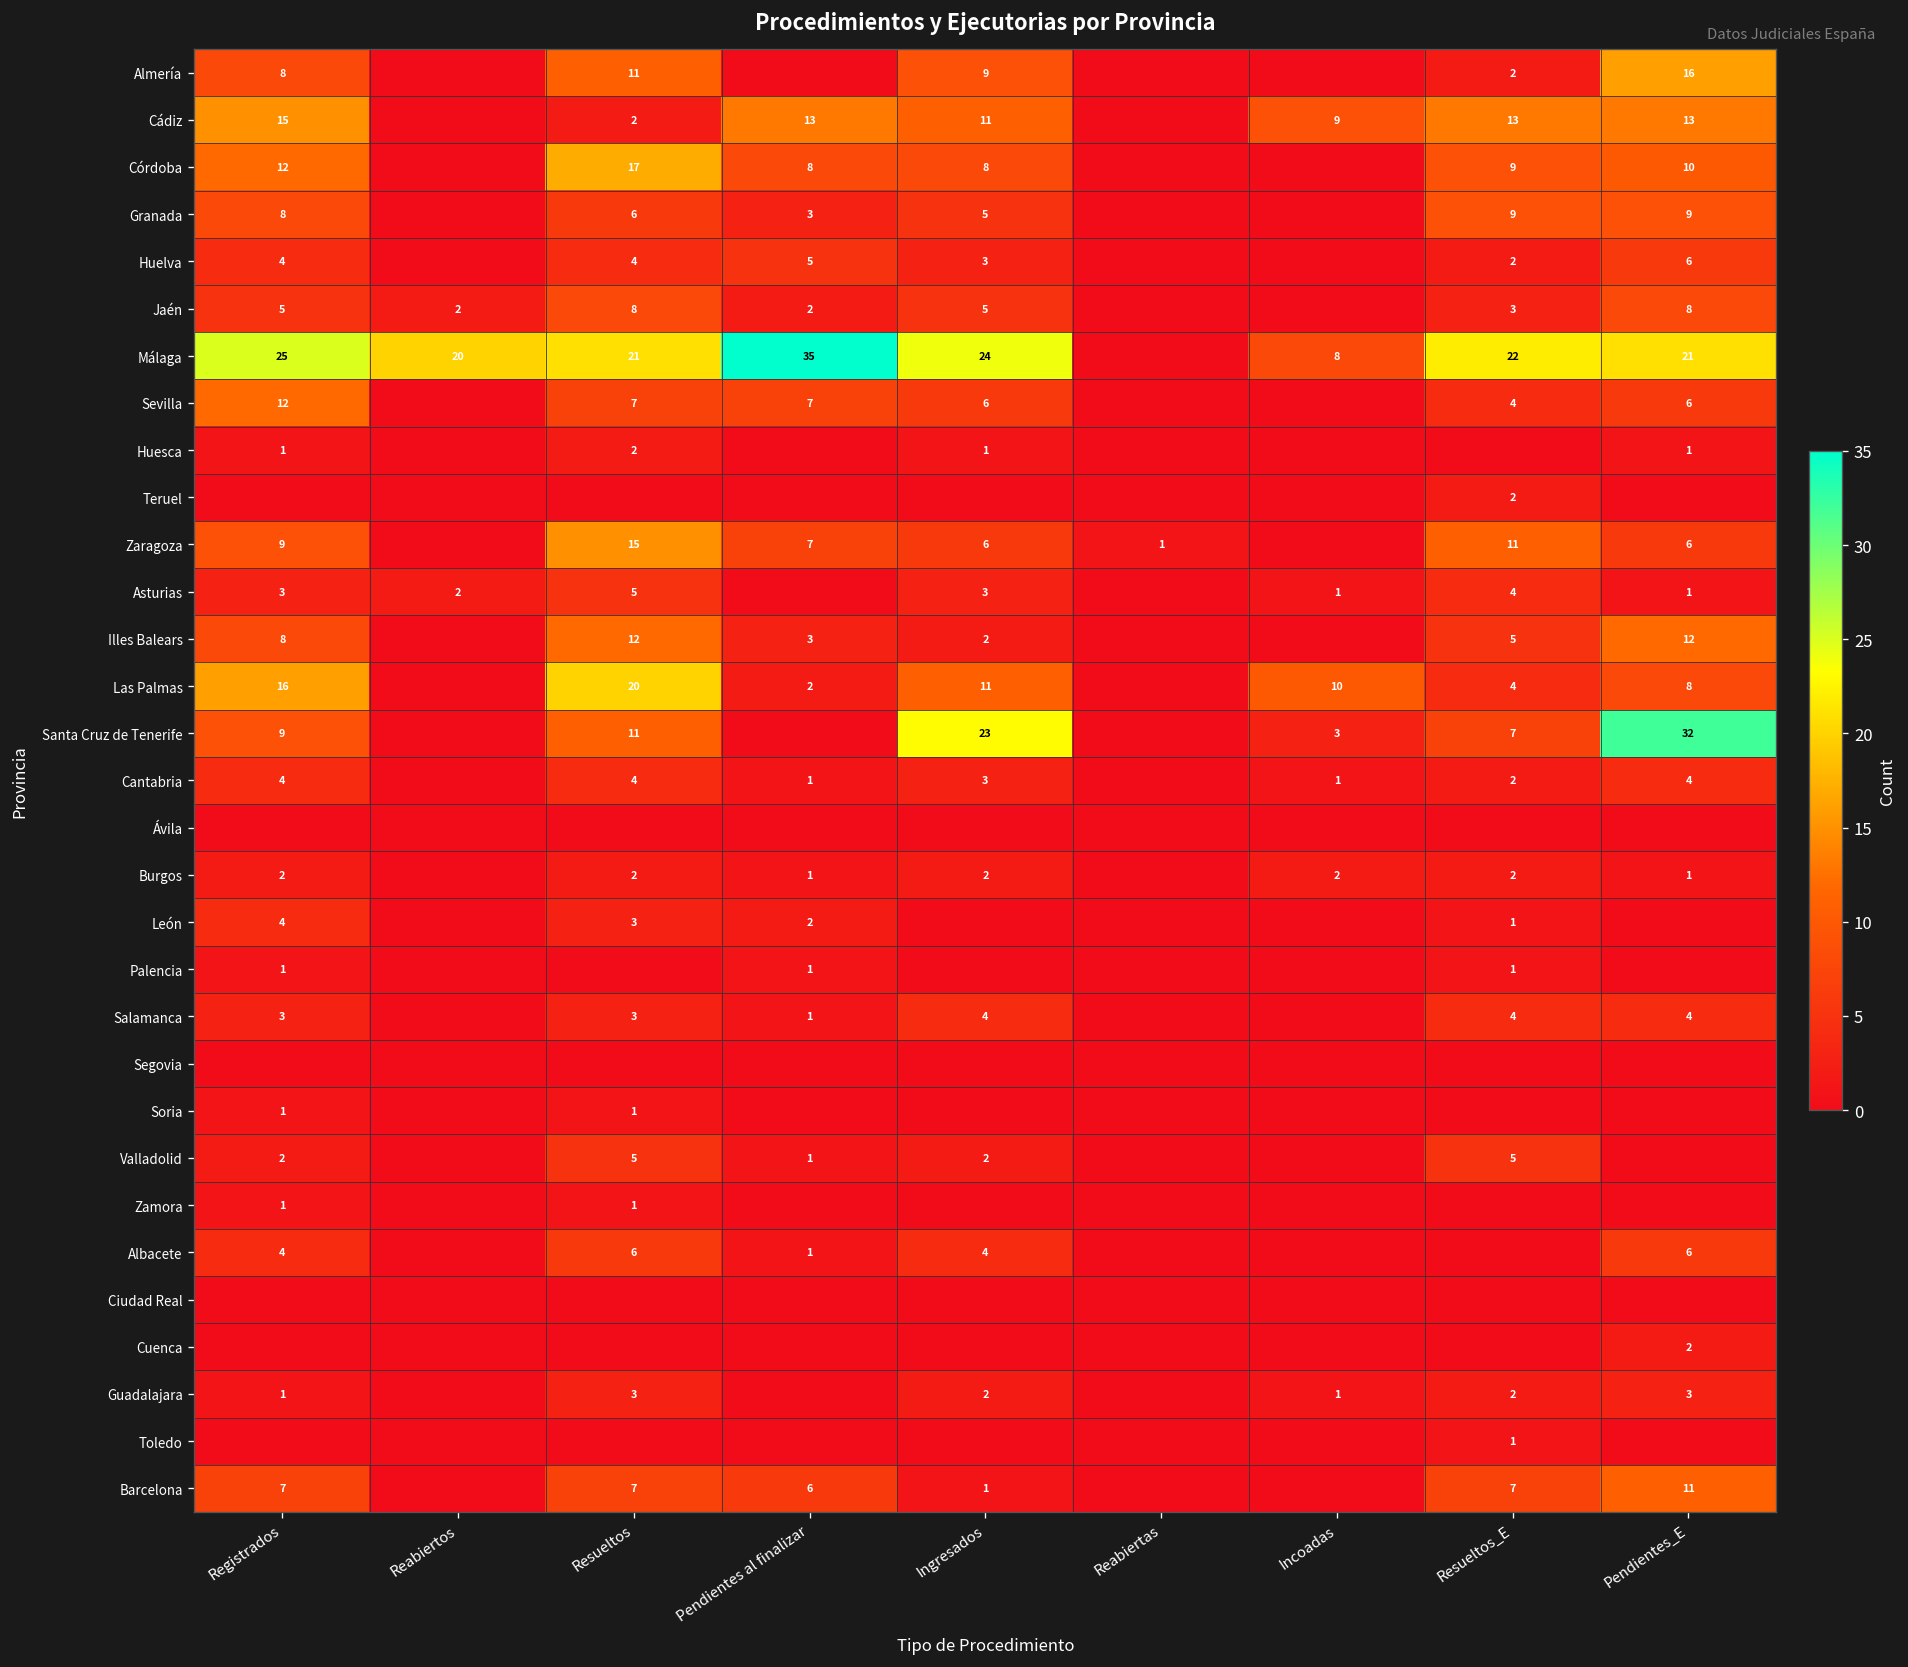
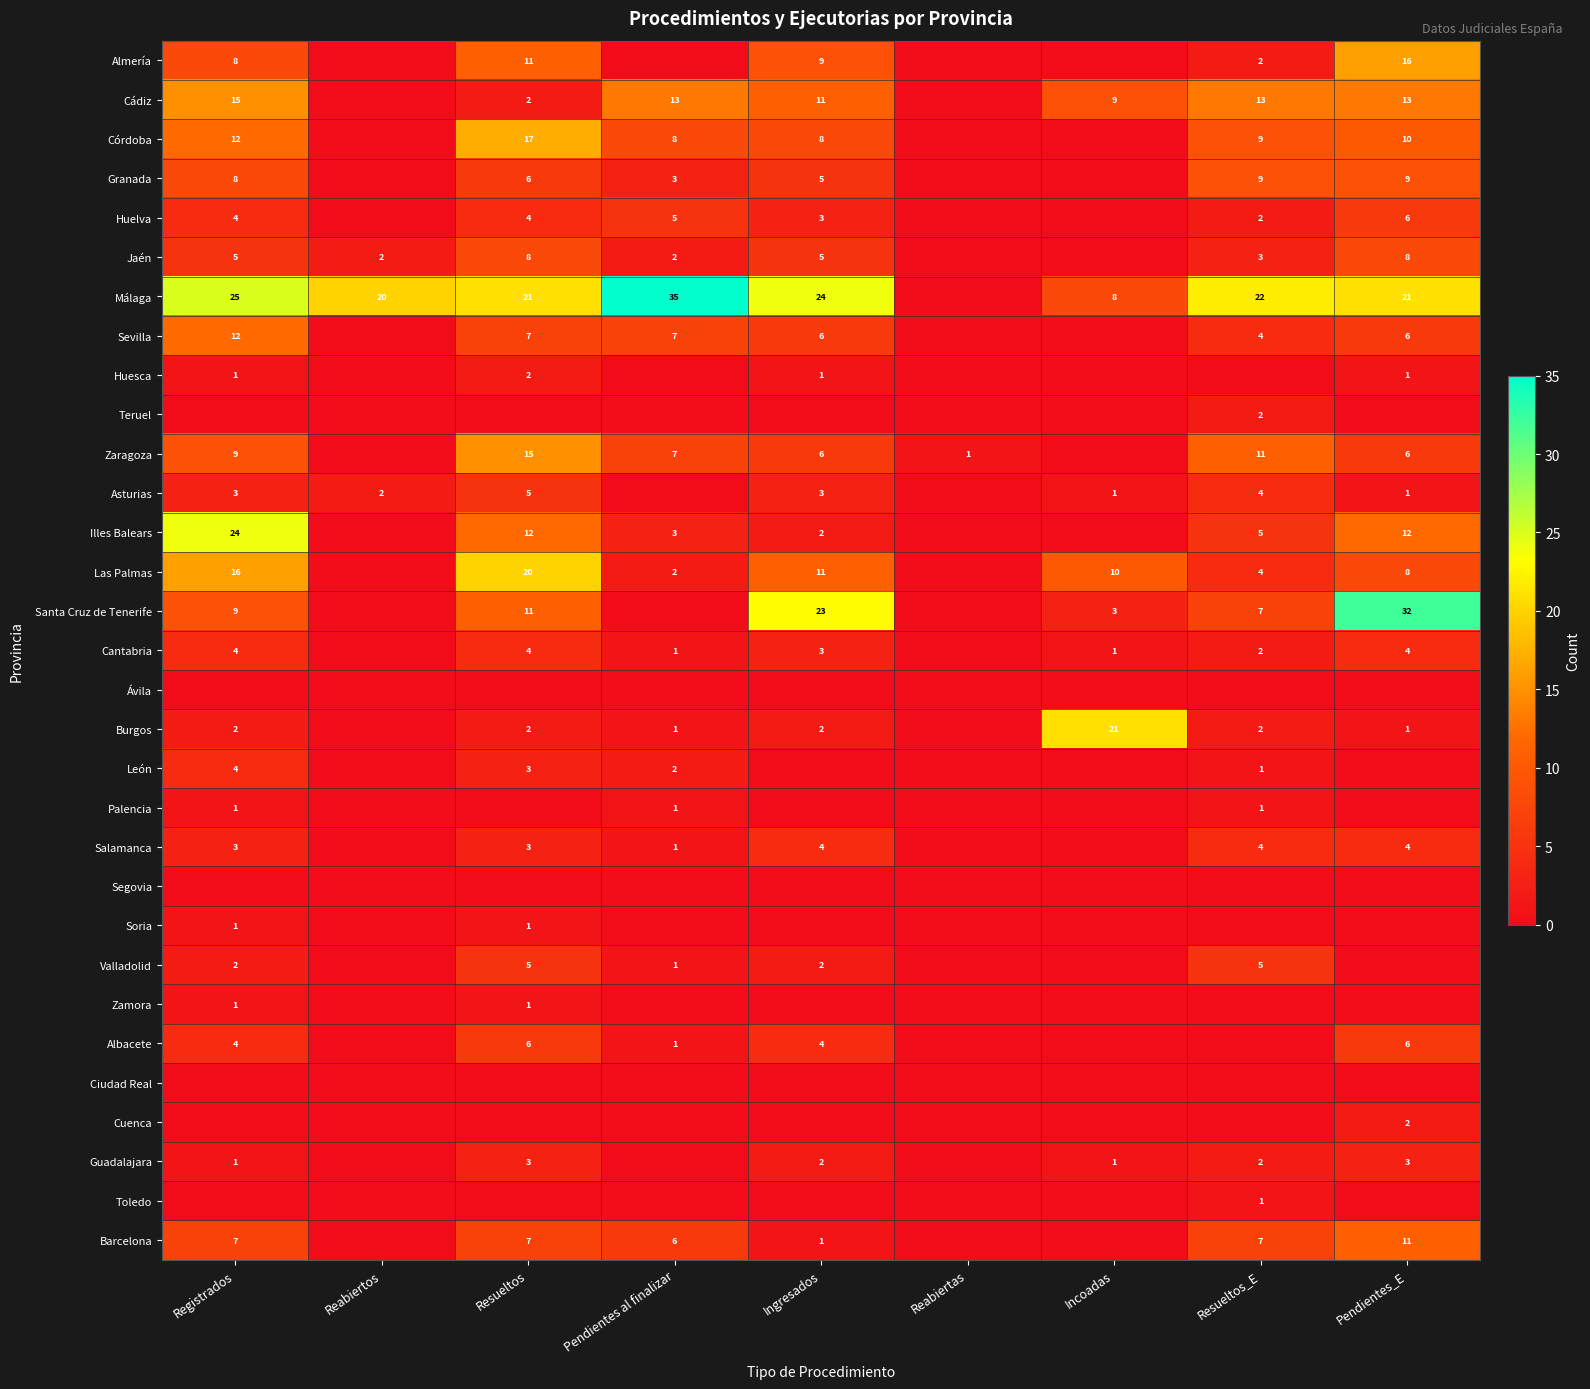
  {
    "Almería": {
      "Registrados": 8,
      "Resueltos": 11,
      "Ingresados": 9,
      "Resueltos_E": 2,
      "Pendientes_E": 16
    },
    "Cádiz": {
      "Registrados": 15,
      "Resueltos": 2,
      "Pendientes al finalizar": 13,
      "Ingresados": 11,
      "Incoadas": 9,
      "Resueltos_E": 13,
      "Pendientes_E": 13
    },
    "Córdoba": {
      "Registrados": 12,
      "Resueltos": 17,
      "Pendientes al finalizar": 8,
      "Ingresados": 8,
      "Resueltos_E": 9,
      "Pendientes_E": 10
    },
    "Granada": {
      "Registrados": 8,
      "Resueltos": 6,
      "Pendientes al finalizar": 3,
      "Ingresados": 5,
      "Resueltos_E": 9,
      "Pendientes_E": 9
    },
    "Huelva": {
      "Registrados": 4,
      "Resueltos": 4,
      "Pendientes al finalizar": 5,
      "Ingresados": 3,
      "Resueltos_E": 2,
      "Pendientes_E": 6
    },
    "Jaén": {
      "Registrados": 5,
      "Reabiertos": 2,
      "Resueltos": 8,
      "Pendientes al finalizar": 2,
      "Ingresados": 5,
      "Resueltos_E": 3,
      "Pendientes_E": 8
    },
    "Málaga": {
      "Registrados": 25,
      "Reabiertos": 20,
      "Resueltos": 21,
      "Pendientes al finalizar": 35,
      "Ingresados": 24,
      "Incoadas": 8,
      "Resueltos_E": 22,
      "Pendientes_E": 21
    },
    "Sevilla": {
      "Registrados": 12,
      "Resueltos": 7,
      "Pendientes al finalizar": 7,
      "Ingresados": 6,
      "Resueltos_E": 4,
      "Pendientes_E": 6
    },
    "Huesca": {
      "Registrados": 1,
      "Resueltos": 2,
      "Ingresados": 1,
      "Pendientes_E": 1
    },
    "Teruel": {
      "Resueltos_E": 2
    },
    "Zaragoza": {
      "Registrados": 9,
      "Resueltos": 15,
      "Pendientes al finalizar": 7,
      "Ingresados": 6,
      "Reabiertas": 1,
      "Resueltos_E": 11,
      "Pendientes_E": 6
    },
    "Asturias": {
      "Registrados": 3,
      "Reabiertos": 2,
      "Resueltos": 5,
      "Ingresados": 3,
      "Incoadas": 1,
      "Resueltos_E": 4,
      "Pendientes_E": 1
    },
    "Illes Balears": {
-     "Registrados": 8,
+     "Registrados": 24,
      "Resueltos": 12,
      "Pendientes al finalizar": 3,
      "Ingresados": 2,
      "Resueltos_E": 5,
      "Pendientes_E": 12
    },
    "Las Palmas": {
      "Registrados": 16,
      "Resueltos": 20,
      "Pendientes al finalizar": 2,
      "Ingresados": 11,
      "Incoadas": 10,
      "Resueltos_E": 4,
      "Pendientes_E": 8
    },
    "Santa Cruz de Tenerife": {
      "Registrados": 9,
      "Resueltos": 11,
      "Ingresados": 23,
      "Incoadas": 3,
      "Resueltos_E": 7,
      "Pendientes_E": 32
    },
    "Cantabria": {
      "Registrados": 4,
      "Resueltos": 4,
      "Pendientes al finalizar": 1,
      "Ingresados": 3,
      "Incoadas": 1,
      "Resueltos_E": 2,
      "Pendientes_E": 4
    },
    "Burgos": {
      "Registrados": 2,
      "Resueltos": 2,
      "Pendientes al finalizar": 1,
      "Ingresados": 2,
-     "Incoadas": 2,
+     "Incoadas": 21,
      "Resueltos_E": 2,
      "Pendientes_E": 1
    },
    "León": {
      "Registrados": 4,
      "Resueltos": 3,
      "Pendientes al finalizar": 2,
      "Resueltos_E": 1
    },
    "Palencia": {
      "Registrados": 1,
      "Pendientes al finalizar": 1,
      "Resueltos_E": 1
    },
    "Salamanca": {
      "Registrados": 3,
      "Resueltos": 3,
      "Pendientes al finalizar": 1,
      "Ingresados": 4,
      "Resueltos_E": 4,
      "Pendientes_E": 4
    },
    "Soria": {
      "Registrados": 1,
      "Resueltos": 1
    },
    "Valladolid": {
      "Registrados": 2,
      "Resueltos": 5,
      "Pendientes al finalizar": 1,
      "Ingresados": 2,
      "Resueltos_E": 5
    },
    "Zamora": {
      "Registrados": 1,
      "Resueltos": 1
    },
    "Albacete": {
      "Registrados": 4,
      "Resueltos": 6,
      "Pendientes al finalizar": 1,
      "Ingresados": 4,
      "Pendientes_E": 6
    },
    "Cuenca": {
      "Pendientes_E": 2
    },
    "Guadalajara": {
      "Registrados": 1,
      "Resueltos": 3,
      "Ingresados": 2,
      "Incoadas": 1,
      "Resueltos_E": 2,
      "Pendientes_E": 3
    },
    "Toledo": {
      "Resueltos_E": 1
    },
    "Barcelona": {
      "Registrados": 7,
      "Resueltos": 7,
      "Pendientes al finalizar": 6,
      "Ingresados": 1,
      "Resueltos_E": 7,
      "Pendientes_E": 11
    }
  }
